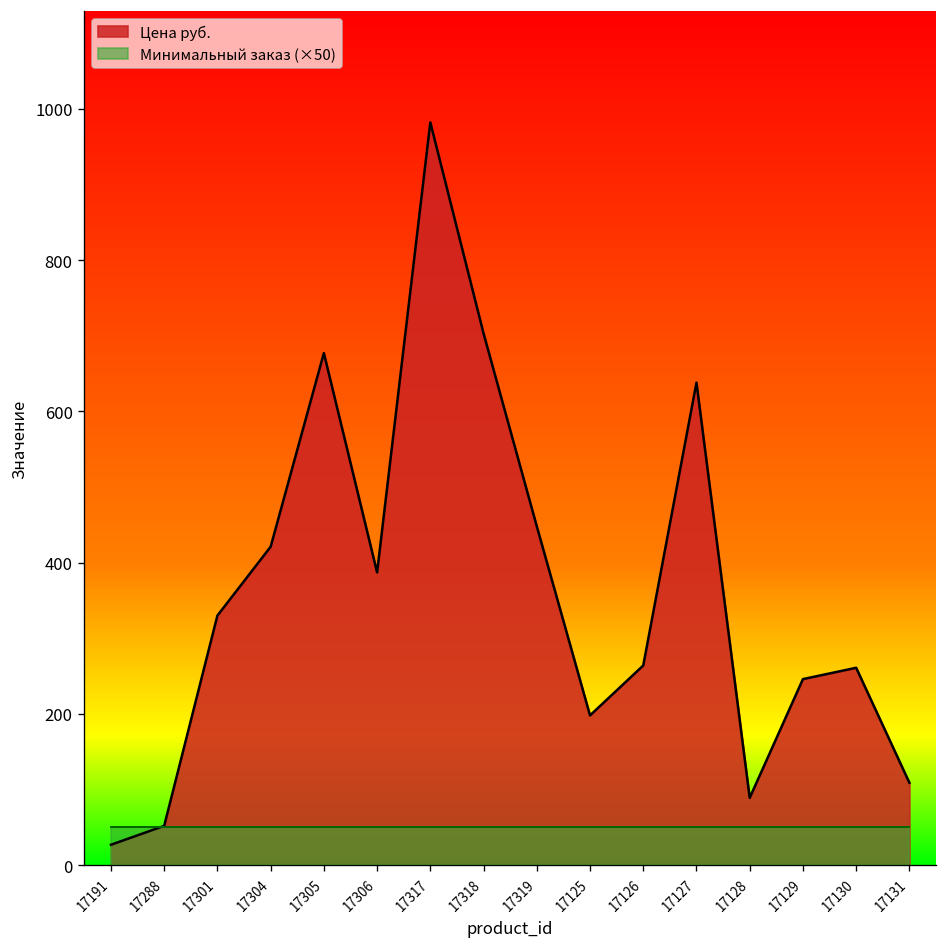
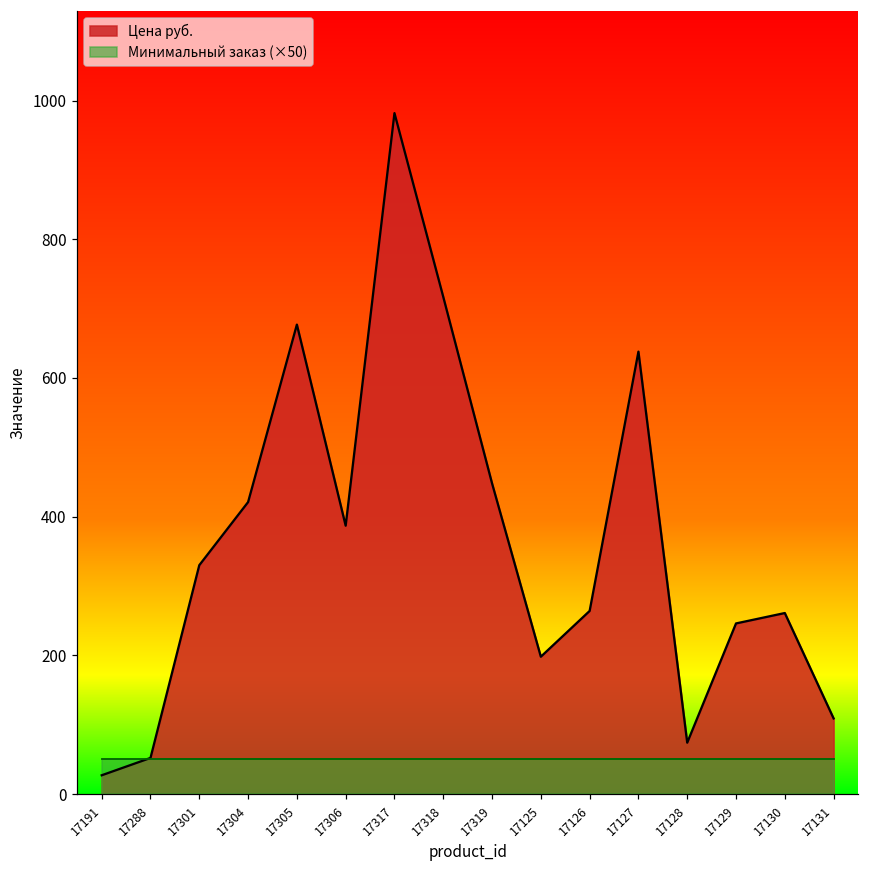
  {
    "Цена руб.": {
      "17191": 30,
      "17301": 330,
      "17304": 420,
      "17305": 680,
      "17306": 390,
      "17317": 980,
-     "17318": 700,
+     "17318": 720,
      "17319": 450,
      "17125": 200,
      "17126": 260,
      "17127": 640,
-     "17128": 90,
+     "17128": 70,
      "17129": 250,
      "17130": 260,
      "17131": 110
    },
    "Минимальный заказ (×50)": {
      "17191": 50,
      "17301": 50,
      "17304": 50,
      "17305": 50,
      "17306": 50,
      "17317": 50,
      "17318": 50,
      "17319": 50,
      "17125": 50,
      "17126": 50,
      "17127": 50,
      "17128": 50,
      "17129": 50,
      "17130": 50,
      "17131": 50
    }
  }
